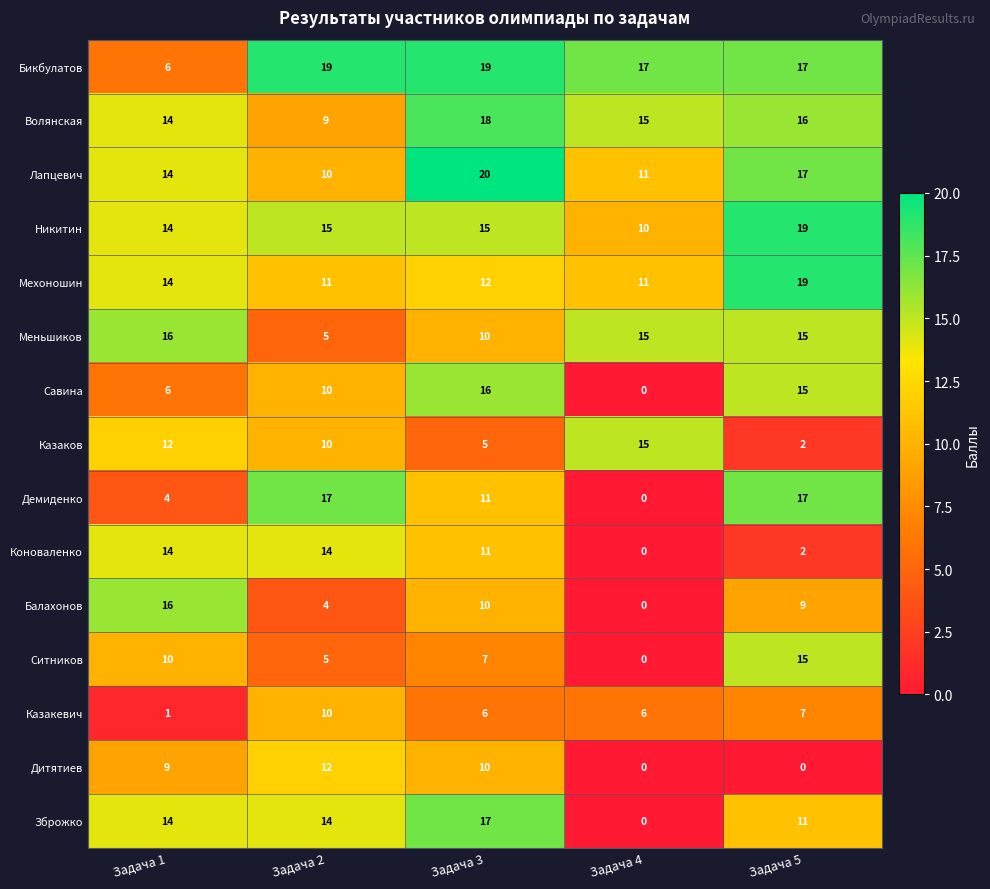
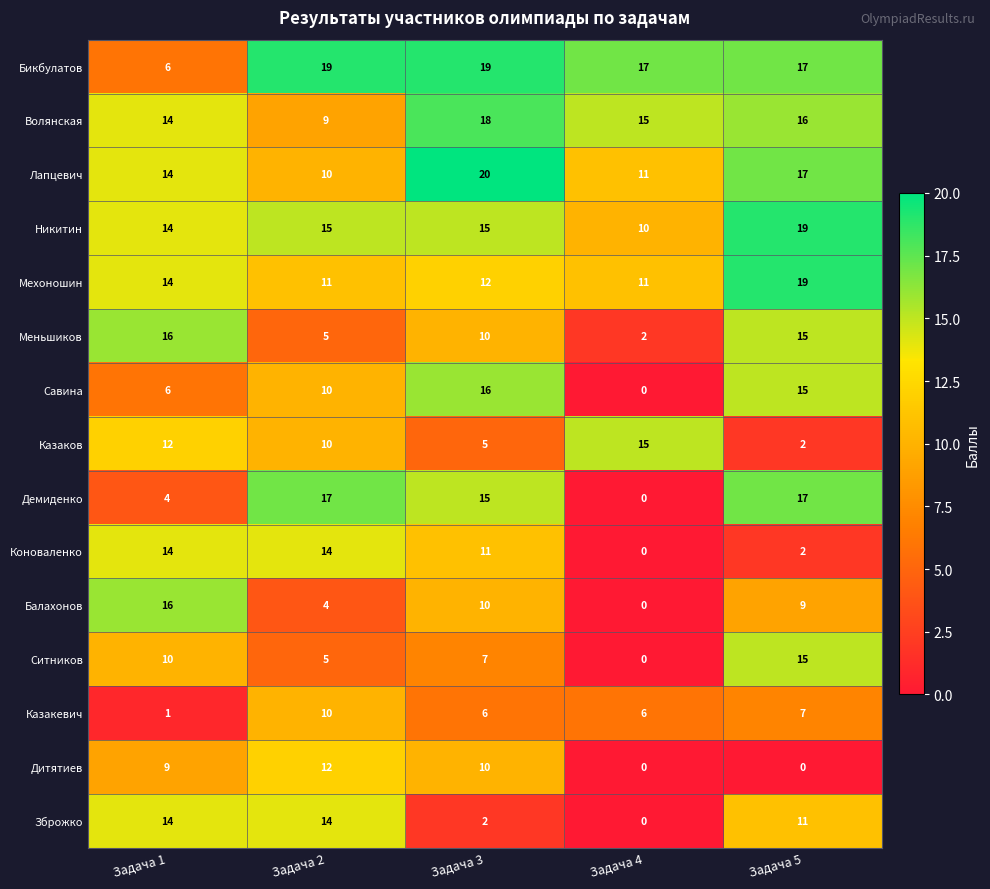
  {
    "Бикбулатов": {
      "Задача 1": 6,
      "Задача 2": 19,
      "Задача 3": 19,
      "Задача 4": 17,
      "Задача 5": 17
    },
    "Волянская": {
      "Задача 1": 14,
      "Задача 2": 9,
      "Задача 3": 18,
      "Задача 4": 15,
      "Задача 5": 16
    },
    "Лапцевич": {
      "Задача 1": 14,
      "Задача 2": 10,
      "Задача 3": 20,
      "Задача 4": 11,
      "Задача 5": 17
    },
    "Никитин": {
      "Задача 1": 14,
      "Задача 2": 15,
      "Задача 3": 15,
      "Задача 4": 10,
      "Задача 5": 19
    },
    "Мехоношин": {
      "Задача 1": 14,
      "Задача 2": 11,
      "Задача 3": 12,
      "Задача 4": 11,
      "Задача 5": 19
    },
    "Меньшиков": {
      "Задача 1": 16,
      "Задача 2": 5,
      "Задача 3": 10,
-     "Задача 4": 15,
+     "Задача 4": 2,
      "Задача 5": 15
    },
    "Савина": {
      "Задача 1": 6,
      "Задача 2": 10,
      "Задача 3": 16,
      "Задача 4": 0,
      "Задача 5": 15
    },
    "Казаков": {
      "Задача 1": 12,
      "Задача 2": 10,
      "Задача 3": 5,
      "Задача 4": 15,
      "Задача 5": 2
    },
    "Демиденко": {
      "Задача 1": 4,
      "Задача 2": 17,
-     "Задача 3": 11,
+     "Задача 3": 15,
      "Задача 4": 0,
      "Задача 5": 17
    },
    "Коноваленко": {
      "Задача 1": 14,
      "Задача 2": 14,
      "Задача 3": 11,
      "Задача 4": 0,
      "Задача 5": 2
    },
    "Балахонов": {
      "Задача 1": 16,
      "Задача 2": 4,
      "Задача 3": 10,
      "Задача 4": 0,
      "Задача 5": 9
    },
    "Ситников": {
      "Задача 1": 10,
      "Задача 2": 5,
      "Задача 3": 7,
      "Задача 4": 0,
      "Задача 5": 15
    },
    "Казакевич": {
      "Задача 1": 1,
      "Задача 2": 10,
      "Задача 3": 6,
      "Задача 4": 6,
      "Задача 5": 7
    },
    "Дитятиев": {
      "Задача 1": 9,
      "Задача 2": 12,
      "Задача 3": 10,
      "Задача 4": 0,
      "Задача 5": 0
    },
    "Зброжко": {
      "Задача 1": 14,
      "Задача 2": 14,
-     "Задача 3": 17,
+     "Задача 3": 2,
      "Задача 4": 0,
      "Задача 5": 11
    }
  }
